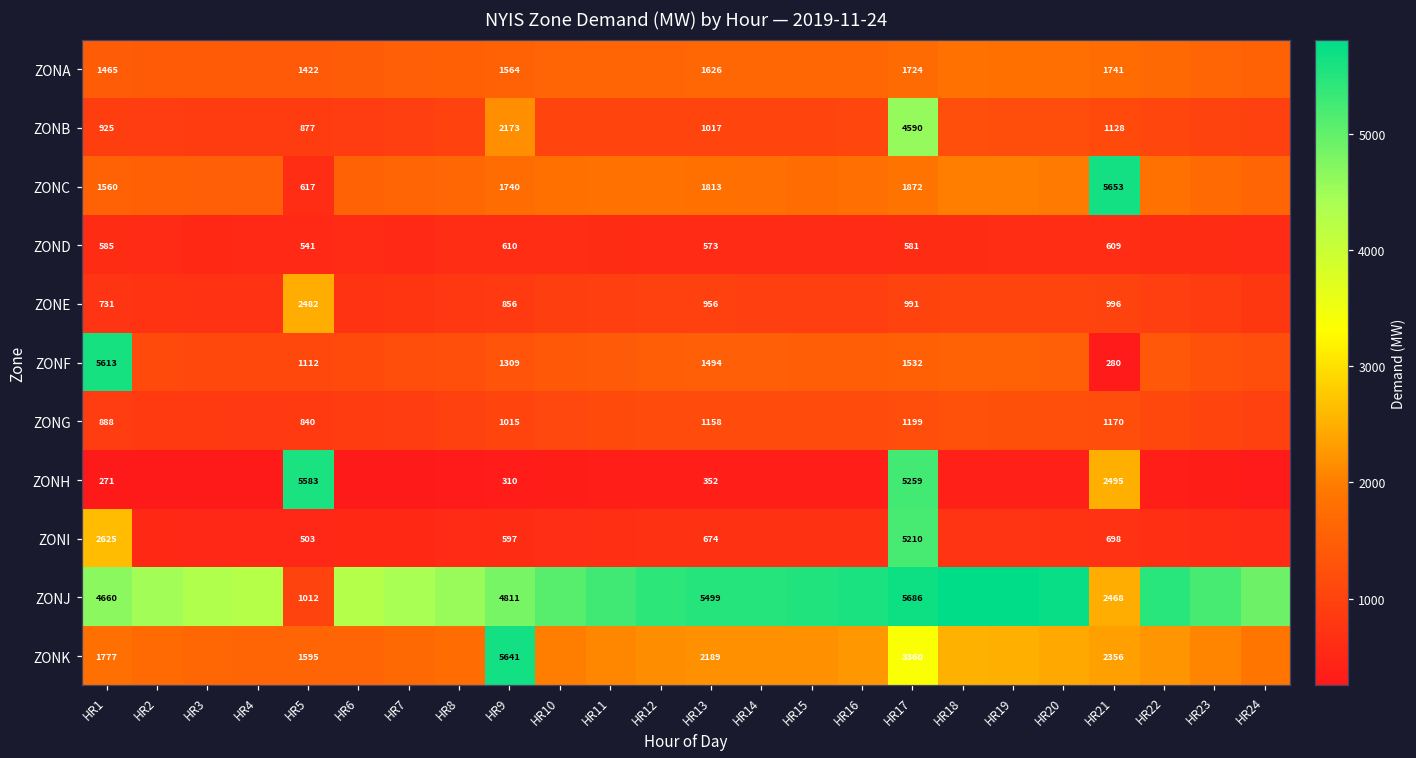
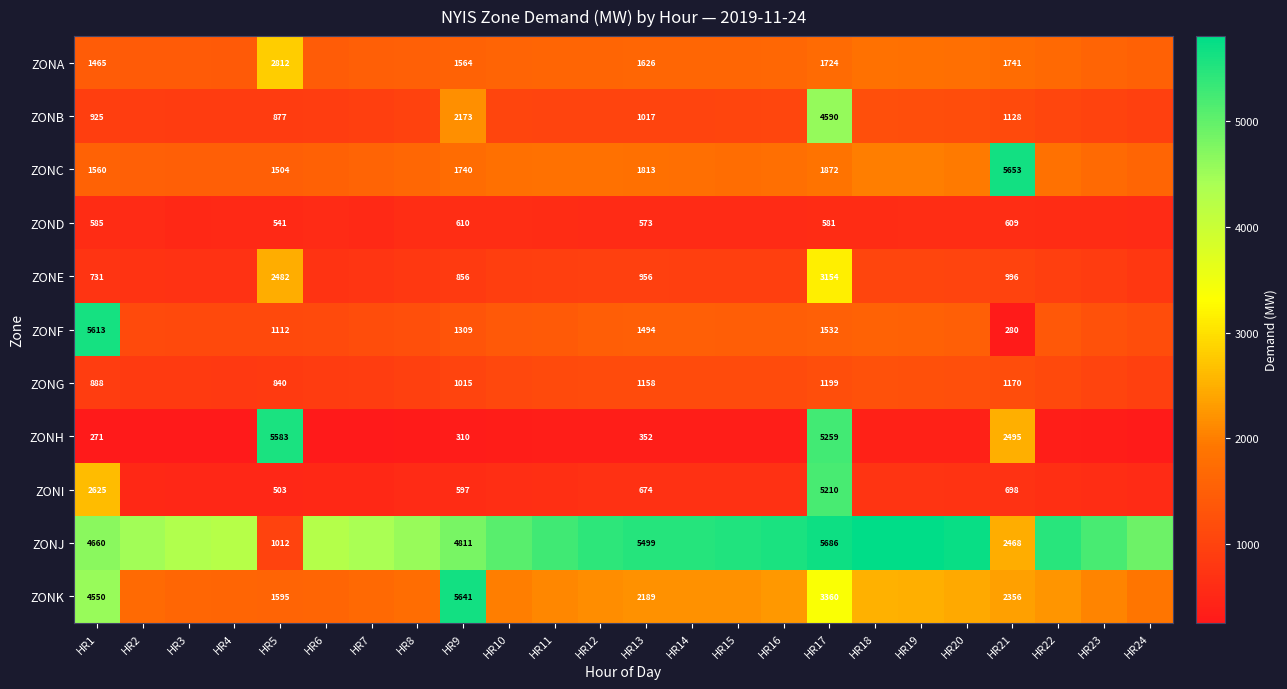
  {
    "ZONA": {
      "HR1": 1465,
-     "HR5": 1422,
+     "HR5": 2812,
      "HR9": 1564,
      "HR13": 1626,
      "HR17": 1724,
      "HR21": 1741
    },
    "ZONB": {
      "HR1": 925,
      "HR5": 877,
      "HR9": 2173,
      "HR13": 1017,
      "HR17": 4590,
      "HR21": 1128
    },
    "ZONC": {
      "HR1": 1560,
-     "HR5": 617,
+     "HR5": 1504,
      "HR9": 1740,
      "HR13": 1813,
      "HR17": 1872,
      "HR21": 5653
    },
    "ZOND": {
      "HR1": 585,
      "HR5": 541,
      "HR9": 610,
      "HR13": 573,
      "HR17": 581,
      "HR21": 609
    },
    "ZONE": {
      "HR1": 731,
      "HR5": 2482,
      "HR9": 856,
      "HR13": 956,
-     "HR17": 991,
+     "HR17": 3154,
      "HR21": 996
    },
    "ZONF": {
      "HR1": 5613,
      "HR5": 1112,
      "HR9": 1309,
      "HR13": 1494,
      "HR17": 1532,
      "HR21": 280
    },
    "ZONG": {
      "HR1": 888,
      "HR5": 840,
      "HR9": 1015,
      "HR13": 1158,
      "HR17": 1199,
      "HR21": 1170
    },
    "ZONH": {
      "HR1": 271,
      "HR5": 5583,
      "HR9": 310,
      "HR13": 352,
      "HR17": 5259,
      "HR21": 2495
    },
    "ZONI": {
      "HR1": 2625,
      "HR5": 503,
      "HR9": 597,
      "HR13": 674,
      "HR17": 5210,
      "HR21": 698
    },
    "ZONJ": {
      "HR1": 4660,
      "HR5": 1012,
      "HR9": 4811,
      "HR13": 5499,
      "HR17": 5686,
      "HR21": 2468
    },
    "ZONK": {
-     "HR1": 1777,
+     "HR1": 4550,
      "HR5": 1595,
      "HR9": 5641,
      "HR13": 2189,
      "HR17": 3360,
      "HR21": 2356
    }
  }
